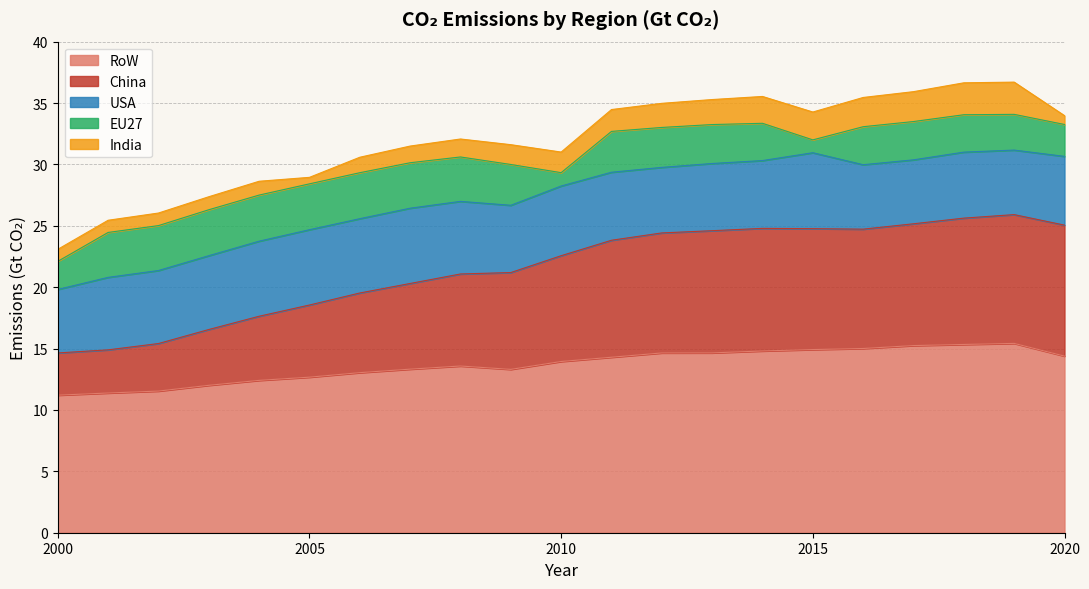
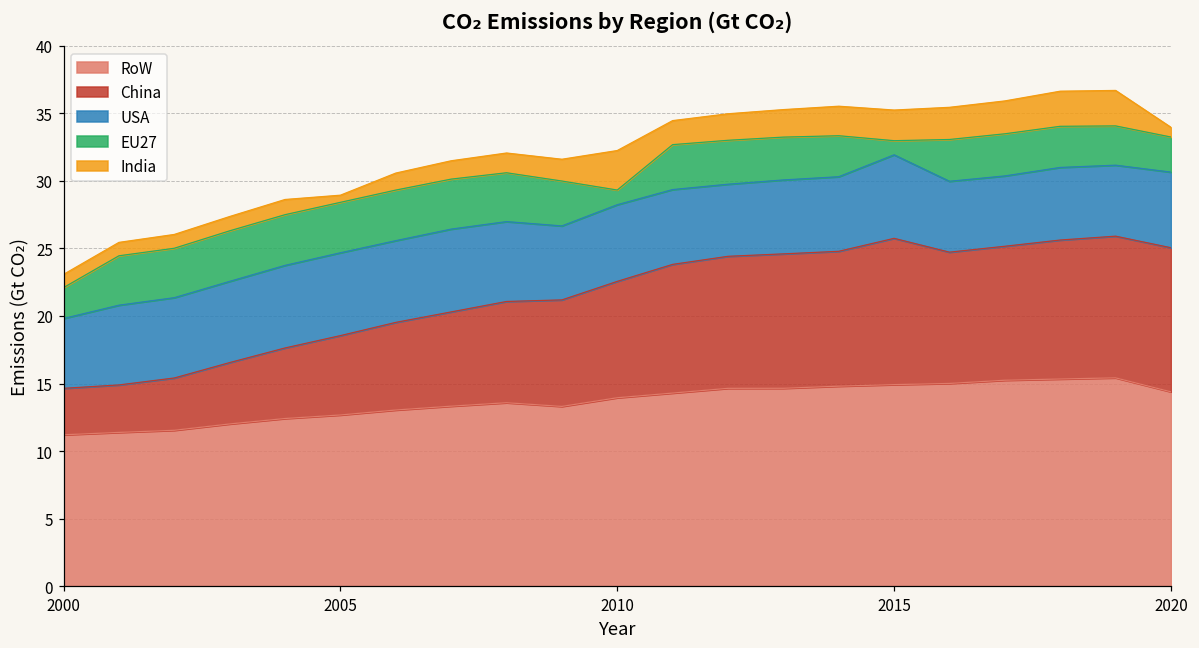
  {
    "RoW": {
      "2000": 11.2,
      "2005": 12.7,
      "2010": 13.9,
      "2015": 14.9,
      "2020": 14.4
    },
    "China": {
      "2000": 3.4,
      "2005": 5.9,
      "2010": 8.6,
-     "2015": 9.8,
+     "2015": 10.8,
      "2020": 10.7
    },
    "USA": {
      "2000": 5.2,
      "2005": 6.1,
      "2010": 5.7,
      "2015": 6.2,
      "2020": 5.6
    },
    "EU27": {
      "2000": 2.3,
      "2005": 3.7,
      "2010": 1.1,
      "2015": 1.0,
      "2020": 2.6
    },
    "India": {
      "2000": 1.0,
      "2005": 0.5,
-     "2010": 1.7,
+     "2010": 2.9,
      "2015": 2.3,
      "2020": 0.7
    }
  }
